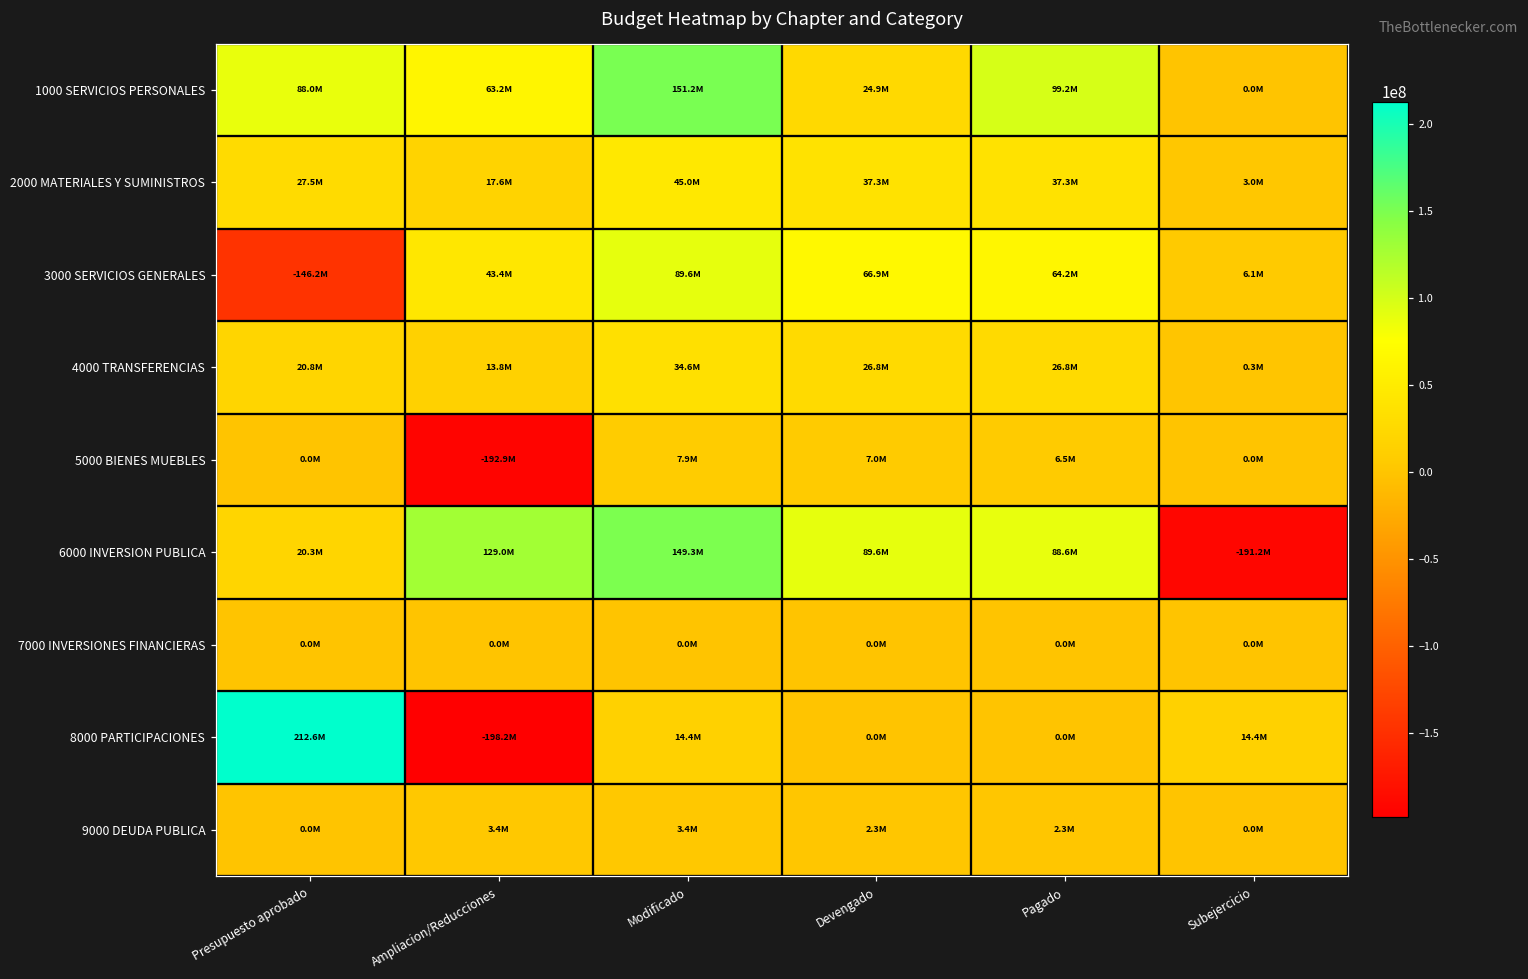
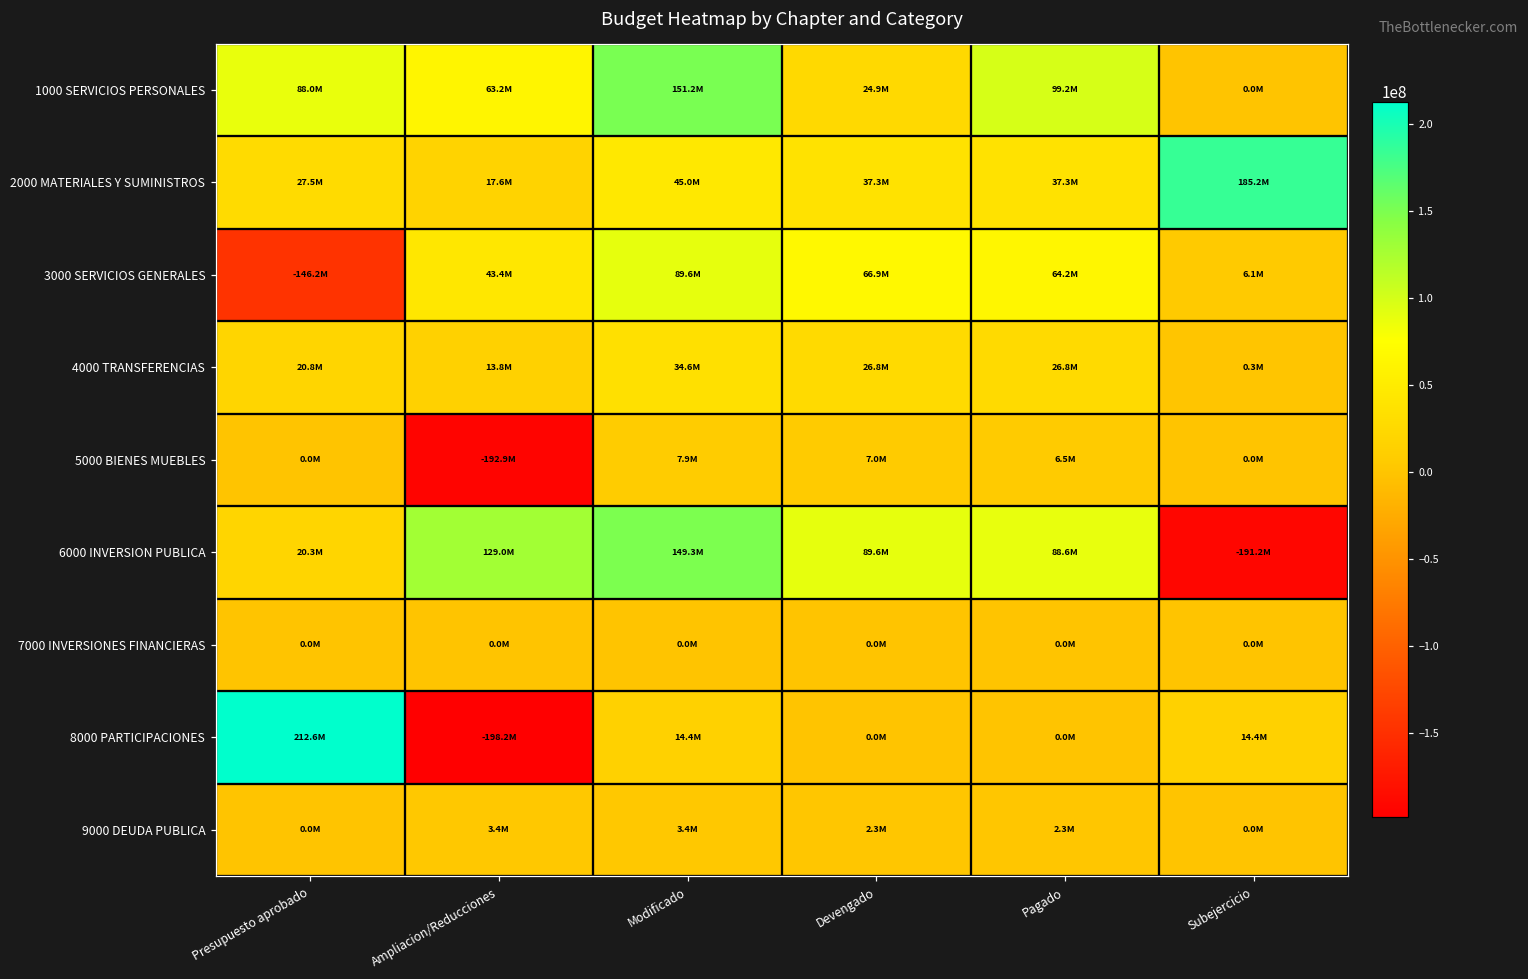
  {
    "1000 SERVICIOS PERSONALES": {
      "Presupuesto aprobado": "88.0M",
      "Ampliacion/Reducciones": "63.2M",
      "Modificado": "151.2M",
      "Devengado": "24.9M",
      "Pagado": "99.2M",
      "Subejercicio": "0.0M"
    },
    "2000 MATERIALES Y SUMINISTROS": {
      "Presupuesto aprobado": "27.5M",
      "Ampliacion/Reducciones": "17.6M",
      "Modificado": "45.0M",
      "Devengado": "37.3M",
      "Pagado": "37.3M",
-     "Subejercicio": "3.0M"
+     "Subejercicio": "185.2M"
    },
    "3000 SERVICIOS GENERALES": {
      "Presupuesto aprobado": "-146.2M",
      "Ampliacion/Reducciones": "43.4M",
      "Modificado": "89.6M",
      "Devengado": "66.9M",
      "Pagado": "64.2M",
      "Subejercicio": "6.1M"
    },
    "4000 TRANSFERENCIAS": {
      "Presupuesto aprobado": "20.8M",
      "Ampliacion/Reducciones": "13.8M",
      "Modificado": "34.6M",
      "Devengado": "26.8M",
      "Pagado": "26.8M",
      "Subejercicio": "0.3M"
    },
    "5000 BIENES MUEBLES": {
      "Presupuesto aprobado": "0.0M",
      "Ampliacion/Reducciones": "-192.9M",
      "Modificado": "7.9M",
      "Devengado": "7.0M",
      "Pagado": "6.5M",
      "Subejercicio": "0.0M"
    },
    "6000 INVERSION PUBLICA": {
      "Presupuesto aprobado": "20.3M",
      "Ampliacion/Reducciones": "129.0M",
      "Modificado": "149.3M",
      "Devengado": "89.6M",
      "Pagado": "88.6M",
      "Subejercicio": "-191.2M"
    },
    "7000 INVERSIONES FINANCIERAS": {
      "Presupuesto aprobado": "0.0M",
      "Ampliacion/Reducciones": "0.0M",
      "Modificado": "0.0M",
      "Devengado": "0.0M",
      "Pagado": "0.0M",
      "Subejercicio": "0.0M"
    },
    "8000 PARTICIPACIONES": {
      "Presupuesto aprobado": "212.6M",
      "Ampliacion/Reducciones": "-198.2M",
      "Modificado": "14.4M",
      "Devengado": "0.0M",
      "Pagado": "0.0M",
      "Subejercicio": "14.4M"
    },
    "9000 DEUDA PUBLICA": {
      "Presupuesto aprobado": "0.0M",
      "Ampliacion/Reducciones": "3.4M",
      "Modificado": "3.4M",
      "Devengado": "2.3M",
      "Pagado": "2.3M",
      "Subejercicio": "0.0M"
    }
  }
